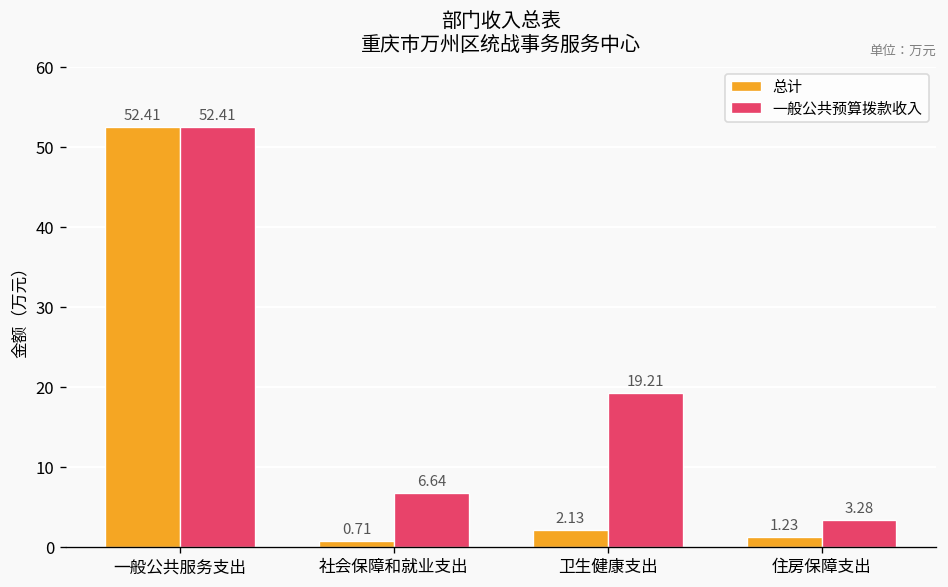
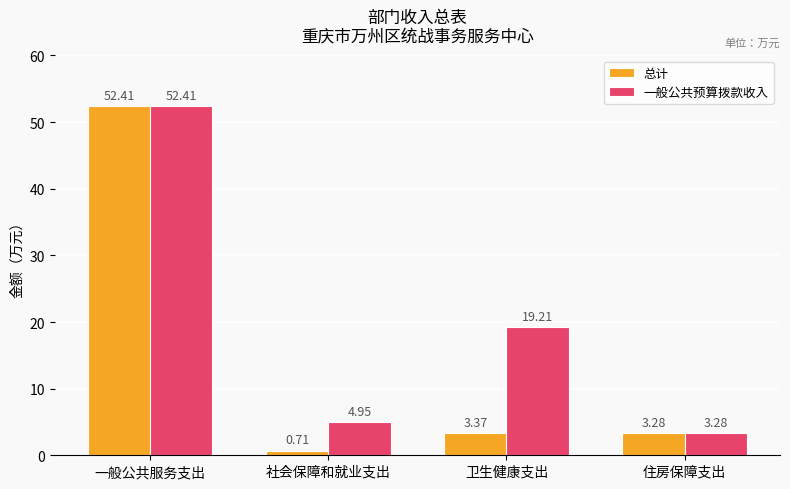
  {
    "总计": {
      "一般公共服务支出": 52.41,
      "社会保障和就业支出": 0.71,
-     "卫生健康支出": 2.13,
-     "住房保障支出": 1.23
+     "卫生健康支出": 3.37,
+     "住房保障支出": 3.28
    },
    "一般公共预算拨款收入": {
      "一般公共服务支出": 52.41,
-     "社会保障和就业支出": 6.64,
+     "社会保障和就业支出": 4.95,
      "卫生健康支出": 19.21,
      "住房保障支出": 3.28
    }
  }
